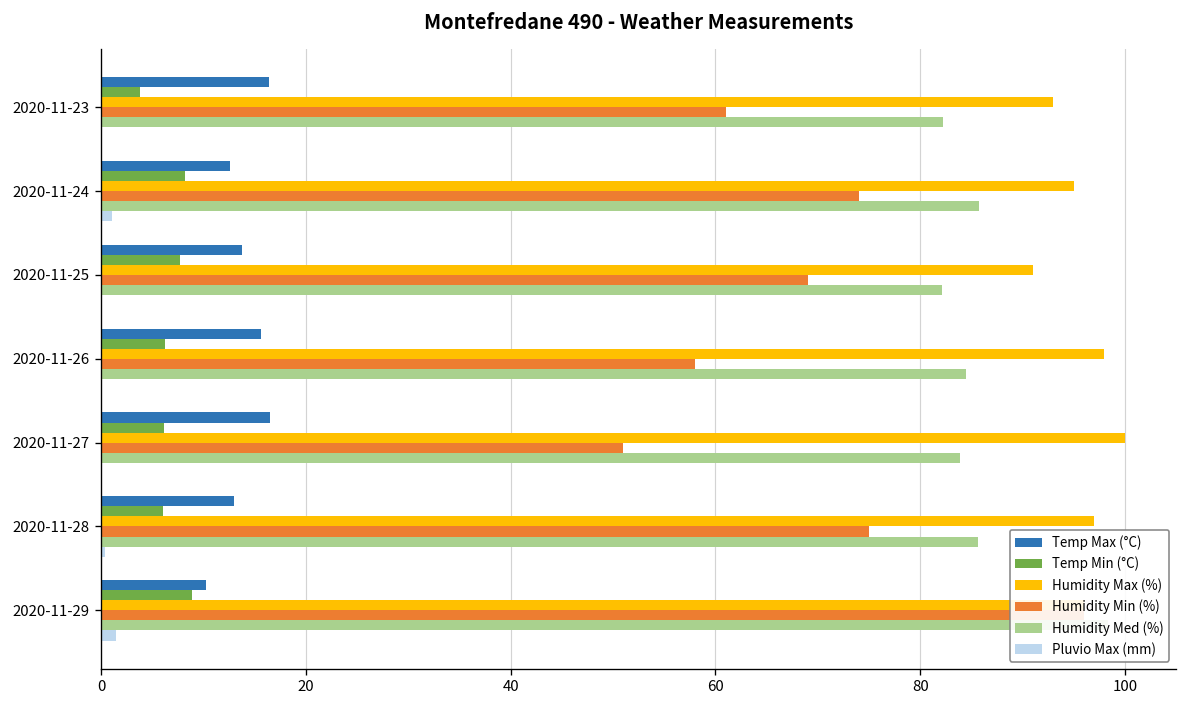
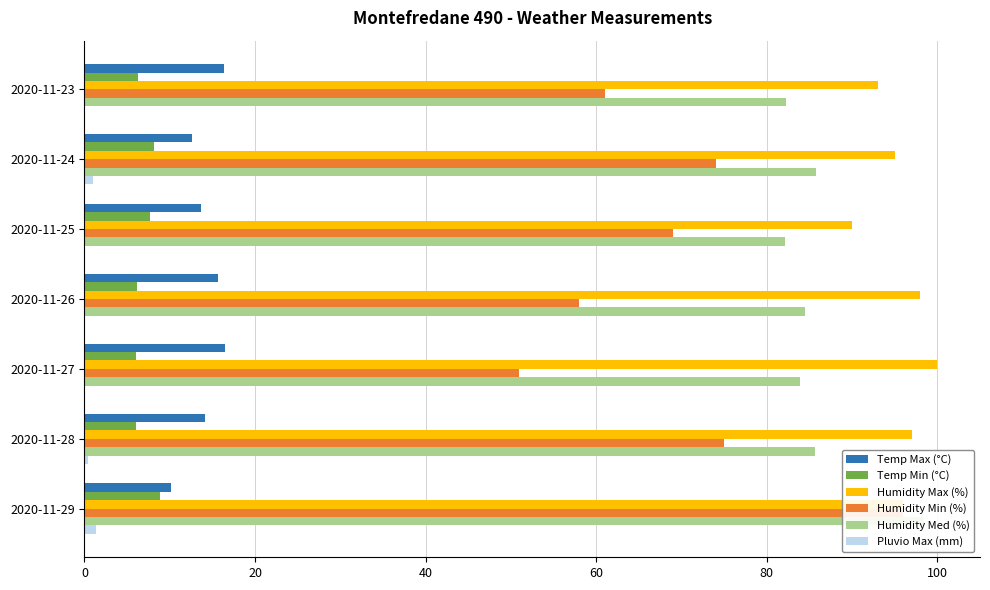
  {
    "Temp Max (°C)": {
      "2020-11-23": 16,
      "2020-11-24": 13,
      "2020-11-25": 14,
      "2020-11-26": 16,
      "2020-11-27": 17,
-     "2020-11-28": 13,
+     "2020-11-28": 14,
      "2020-11-29": 10
    },
    "Temp Min (°C)": {
-     "2020-11-23": 4,
+     "2020-11-23": 6,
      "2020-11-24": 8,
      "2020-11-25": 8,
      "2020-11-26": 6,
      "2020-11-27": 6,
      "2020-11-28": 6,
      "2020-11-29": 9
    },
    "Humidity Max (%)": {
      "2020-11-23": 93,
      "2020-11-24": 95,
-     "2020-11-25": 91,
+     "2020-11-25": 90,
      "2020-11-26": 98,
      "2020-11-27": 100,
      "2020-11-28": 97
    },
    "Humidity Min (%)": {
      "2020-11-23": 61,
      "2020-11-24": 74,
      "2020-11-25": 69,
      "2020-11-26": 58,
      "2020-11-27": 51,
      "2020-11-28": 75
    },
    "Humidity Med (%)": {
      "2020-11-23": 82,
      "2020-11-24": 86,
      "2020-11-25": 82,
      "2020-11-26": 85,
      "2020-11-27": 84,
      "2020-11-28": 86
    },
    "Pluvio Max (mm)": {
      "2020-11-23": 0,
      "2020-11-24": 1,
      "2020-11-25": 0,
      "2020-11-26": 0,
      "2020-11-27": 0,
      "2020-11-28": 0,
      "2020-11-29": 1
    }
  }
